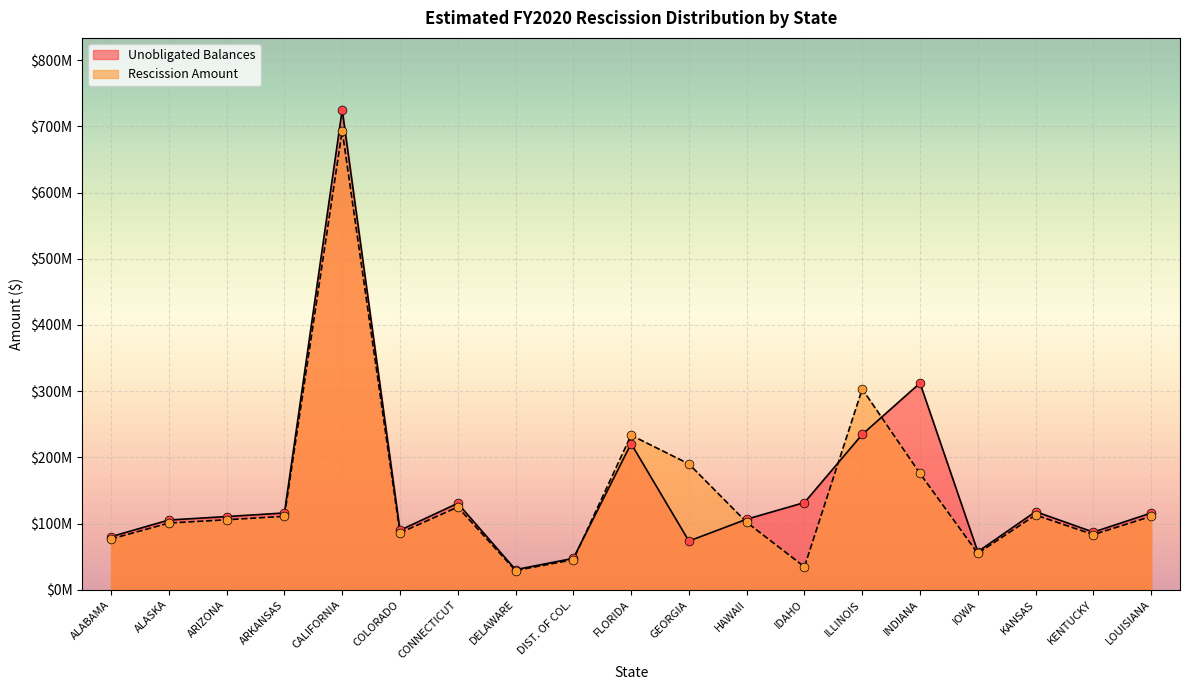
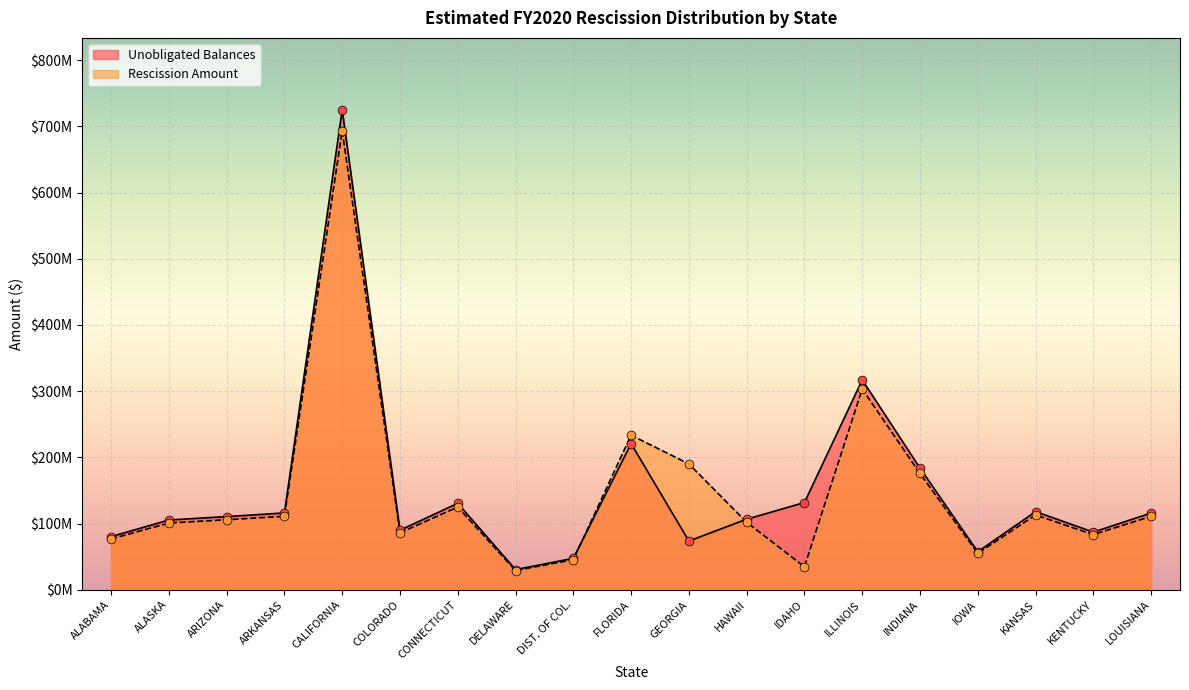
  {
    "Unobligated Balances": {
      "ALASKA": "$110000000",
      "ARIZONA": "$110000000",
      "ARKANSAS": "$120000000",
      "CALIFORNIA": "$720000000",
      "COLORADO": "$90000000",
      "CONNECTICUT": "$130000000",
      "FLORIDA": "$220000000",
      "GEORGIA": "$70000000",
      "HAWAII": "$110000000",
      "IDAHO": "$130000000",
-     "ILLINOIS": "$230000000",
-     "INDIANA": "$310000000",
+     "ILLINOIS": "$320000000",
+     "INDIANA": "$180000000",
      "KANSAS": "$120000000",
      "LOUISIANA": "$120000000"
    },
    "Rescission Amount": {
      "ALASKA": "$100000000",
      "ARIZONA": "$110000000",
      "ARKANSAS": "$110000000",
      "CALIFORNIA": "$690000000",
      "COLORADO": "$90000000",
      "CONNECTICUT": "$120000000",
      "FLORIDA": "$230000000",
      "GEORGIA": "$190000000",
      "HAWAII": "$100000000",
      "IDAHO": "$30000000",
      "ILLINOIS": "$300000000",
      "INDIANA": "$180000000",
      "KANSAS": "$110000000",
      "LOUISIANA": "$110000000"
    }
  }
